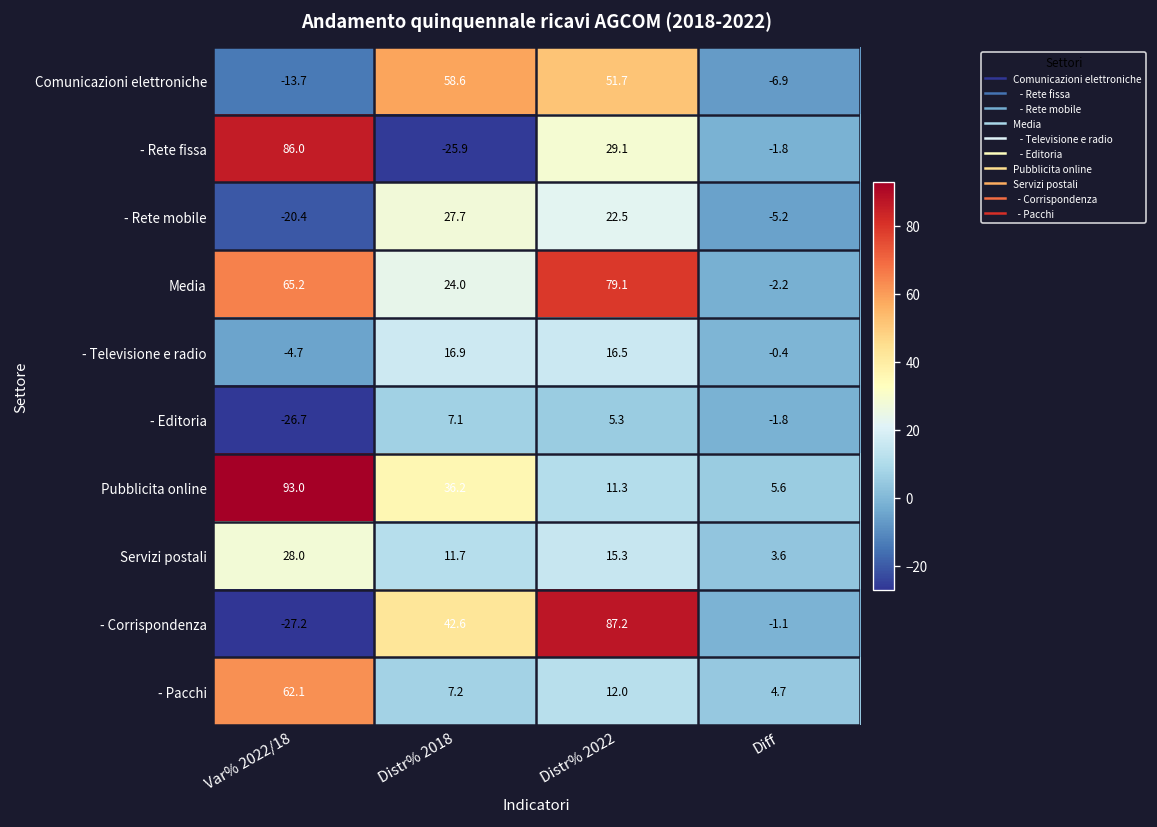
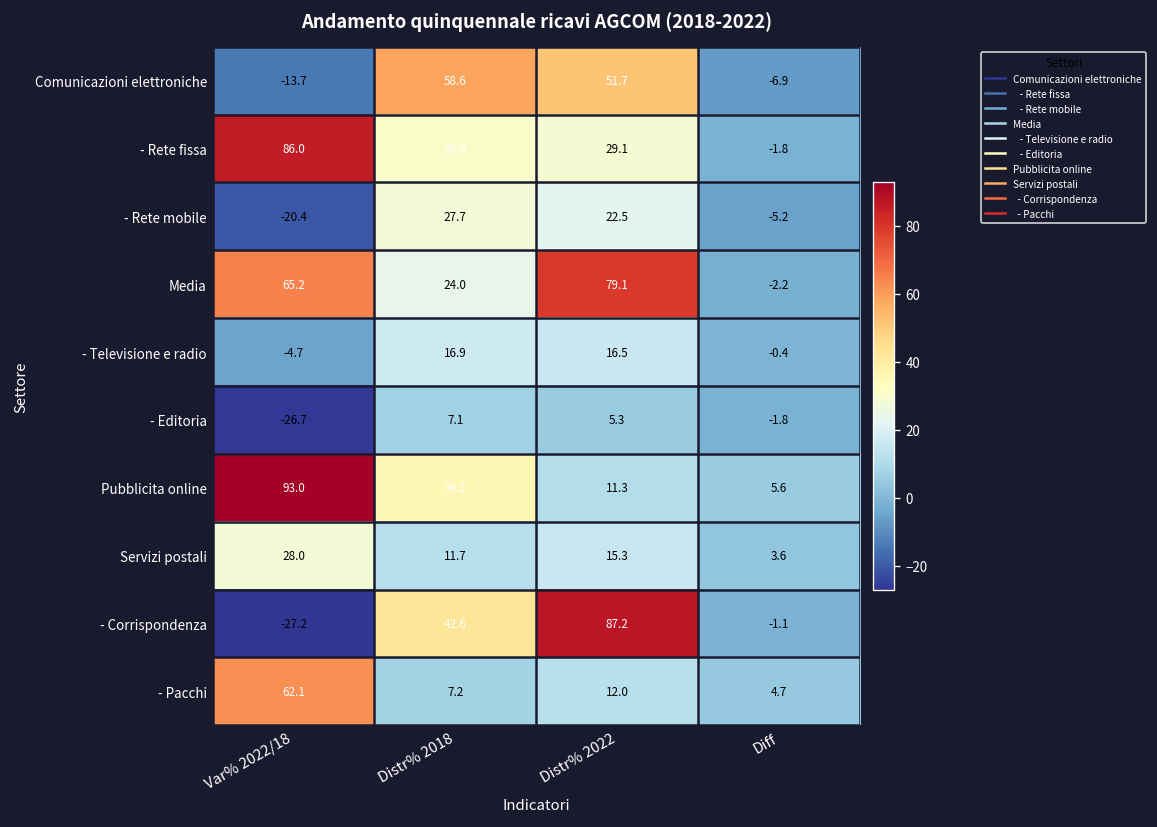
  {
    "Comunicazioni elettroniche": {
      "Var% 2022/18": -13.7,
      "Distr% 2018": 58.6,
      "Distr% 2022": 51.7,
      "Diff": -6.9
    },
    "- Rete fissa": {
      "Var% 2022/18": 86.0,
-     "Distr% 2018": -25.9,
+     "Distr% 2018": 30.9,
      "Distr% 2022": 29.1,
      "Diff": -1.8
    },
    "- Rete mobile": {
      "Var% 2022/18": -20.4,
      "Distr% 2018": 27.7,
      "Distr% 2022": 22.5,
      "Diff": -5.2
    },
    "Media": {
      "Var% 2022/18": 65.2,
      "Distr% 2018": 24.0,
      "Distr% 2022": 79.1,
      "Diff": -2.2
    },
    "- Televisione e radio": {
      "Var% 2022/18": -4.7,
      "Distr% 2018": 16.9,
      "Distr% 2022": 16.5,
      "Diff": -0.4
    },
    "- Editoria": {
      "Var% 2022/18": -26.7,
      "Distr% 2018": 7.1,
      "Distr% 2022": 5.3,
      "Diff": -1.8
    },
    "Pubblicita online": {
      "Var% 2022/18": 93.0,
      "Distr% 2018": 36.2,
      "Distr% 2022": 11.3,
      "Diff": 5.6
    },
    "Servizi postali": {
      "Var% 2022/18": 28.0,
      "Distr% 2018": 11.7,
      "Distr% 2022": 15.3,
      "Diff": 3.6
    },
    "- Corrispondenza": {
      "Var% 2022/18": -27.2,
      "Distr% 2018": 42.6,
      "Distr% 2022": 87.2,
      "Diff": -1.1
    },
    "- Pacchi": {
      "Var% 2022/18": 62.1,
      "Distr% 2018": 7.2,
      "Distr% 2022": 12.0,
      "Diff": 4.7
    }
  }
